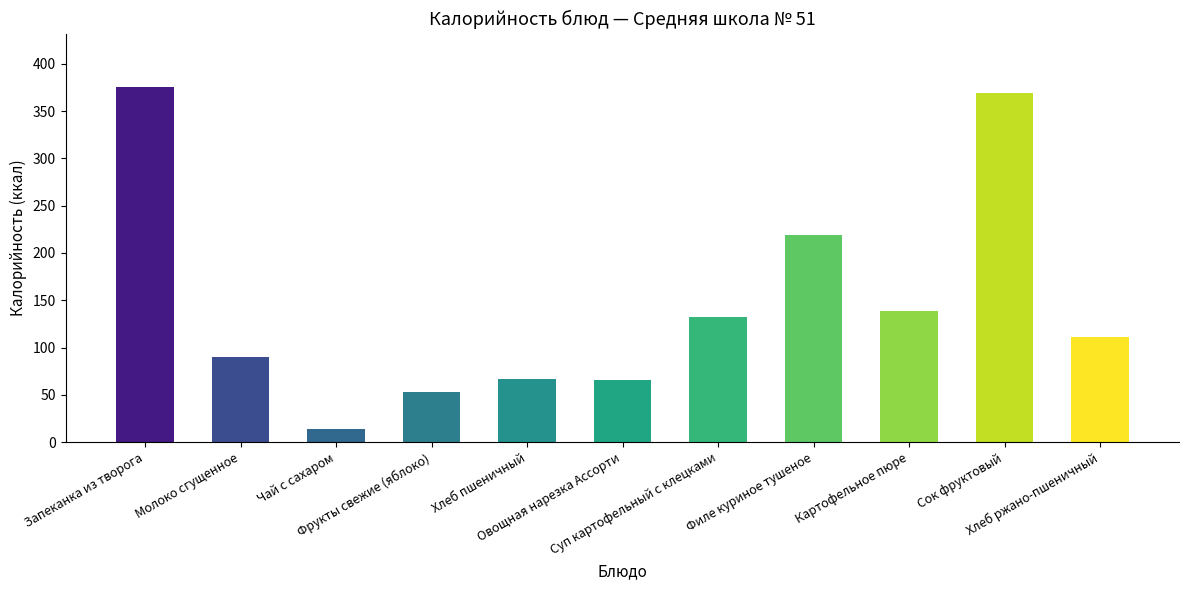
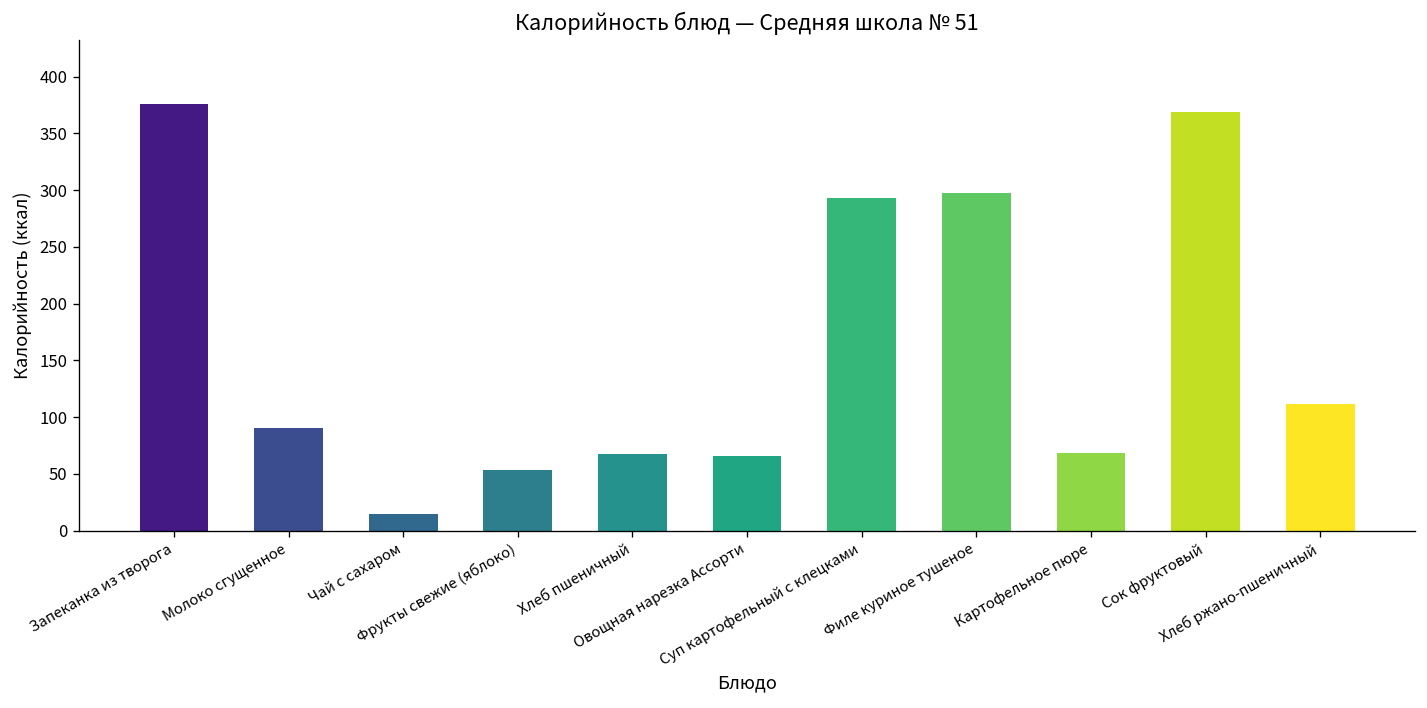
  {
    "Запеканка из творога": 380,
    "Молоко сгущенное": 90,
    "Чай с сахаром": 10,
    "Фрукты свежие (яблоко)": 50,
    "Хлеб пшеничный": 70,
    "Овощная нарезка Ассорти": 70,
-   "Суп картофельный с клецками": 130,
-   "Филе куриное тушеное": 220,
-   "Картофельное пюре": 140,
+   "Суп картофельный с клецками": 290,
+   "Филе куриное тушеное": 300,
+   "Картофельное пюре": 70,
    "Сок фруктовый": 370,
    "Хлеб ржано-пшеничный": 110
  }
